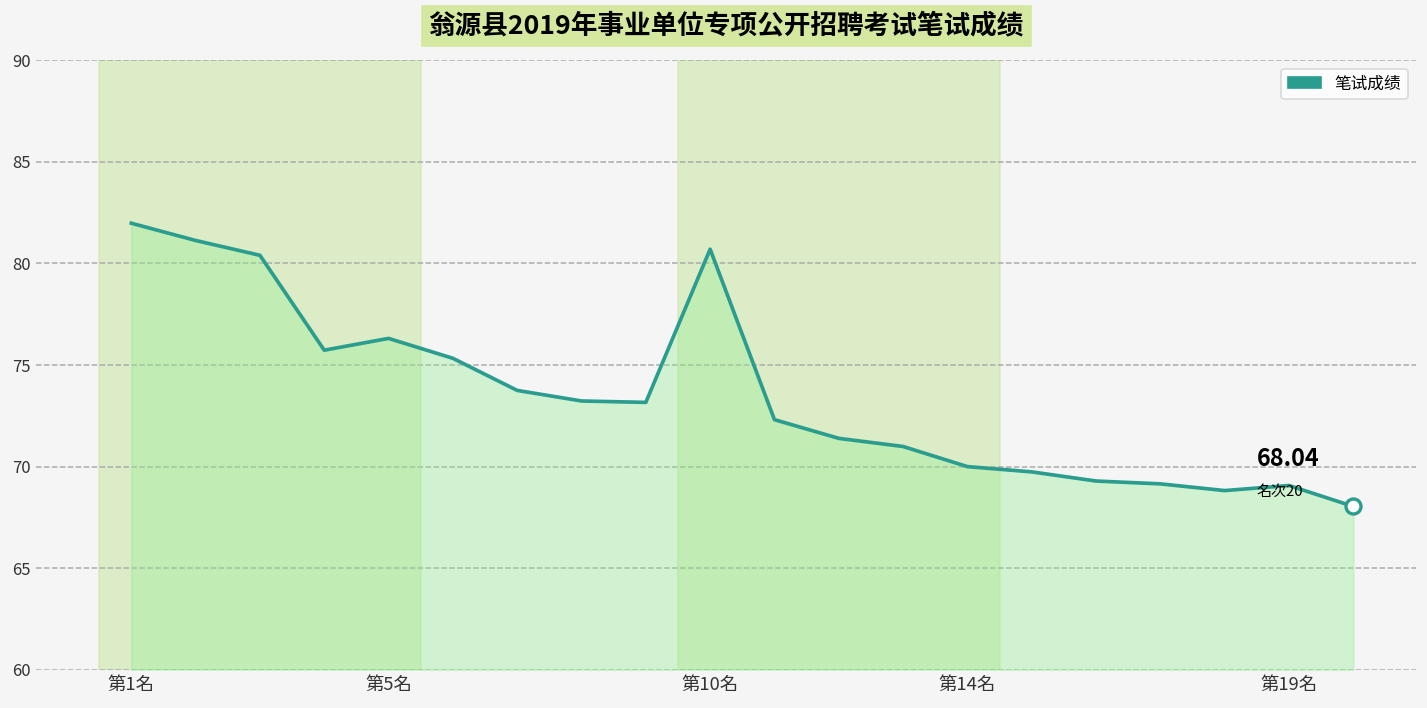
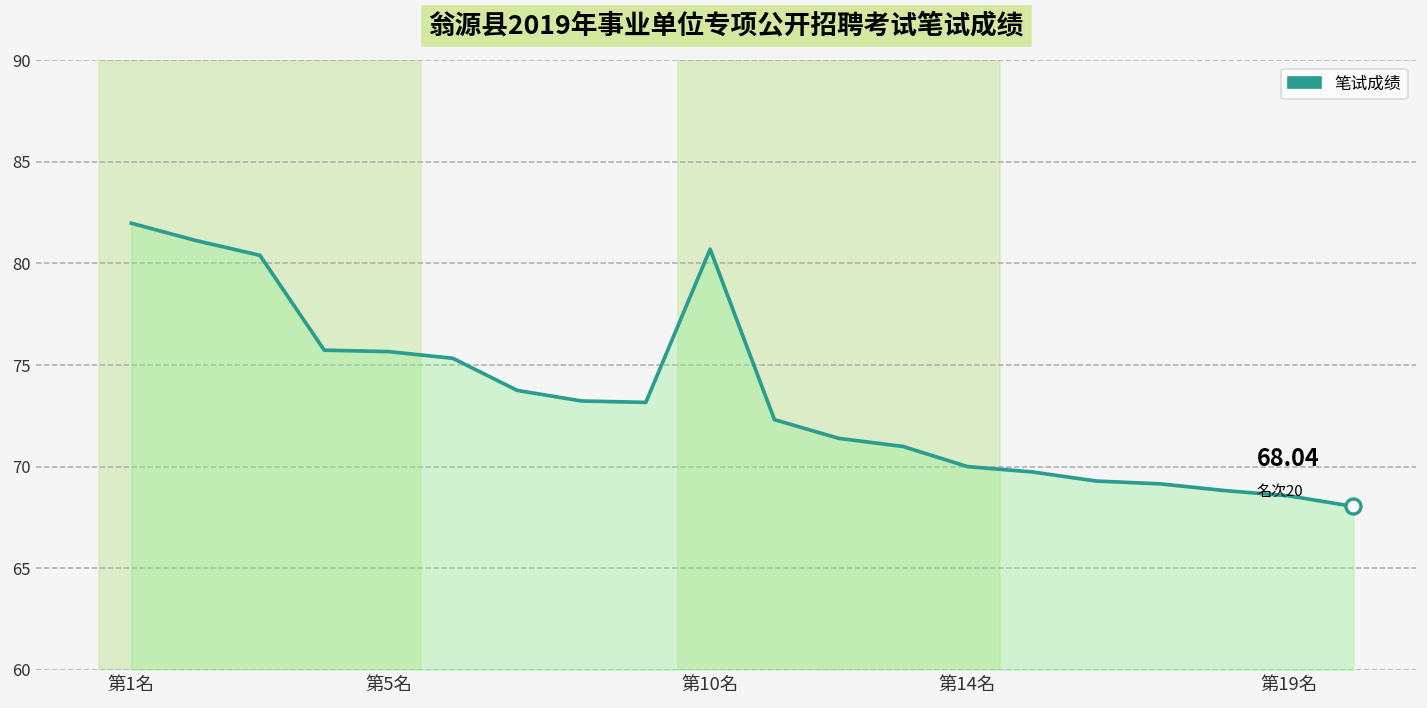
  {
    "笔试成绩": {
      "第1名": 82.0,
-     "第5名": 76.3,
+     "第5名": 75.7,
      "第10名": 80.7,
      "第14名": 70.0,
-     "第19名": 69.1
+     "第19名": 68.6
    }
  }
